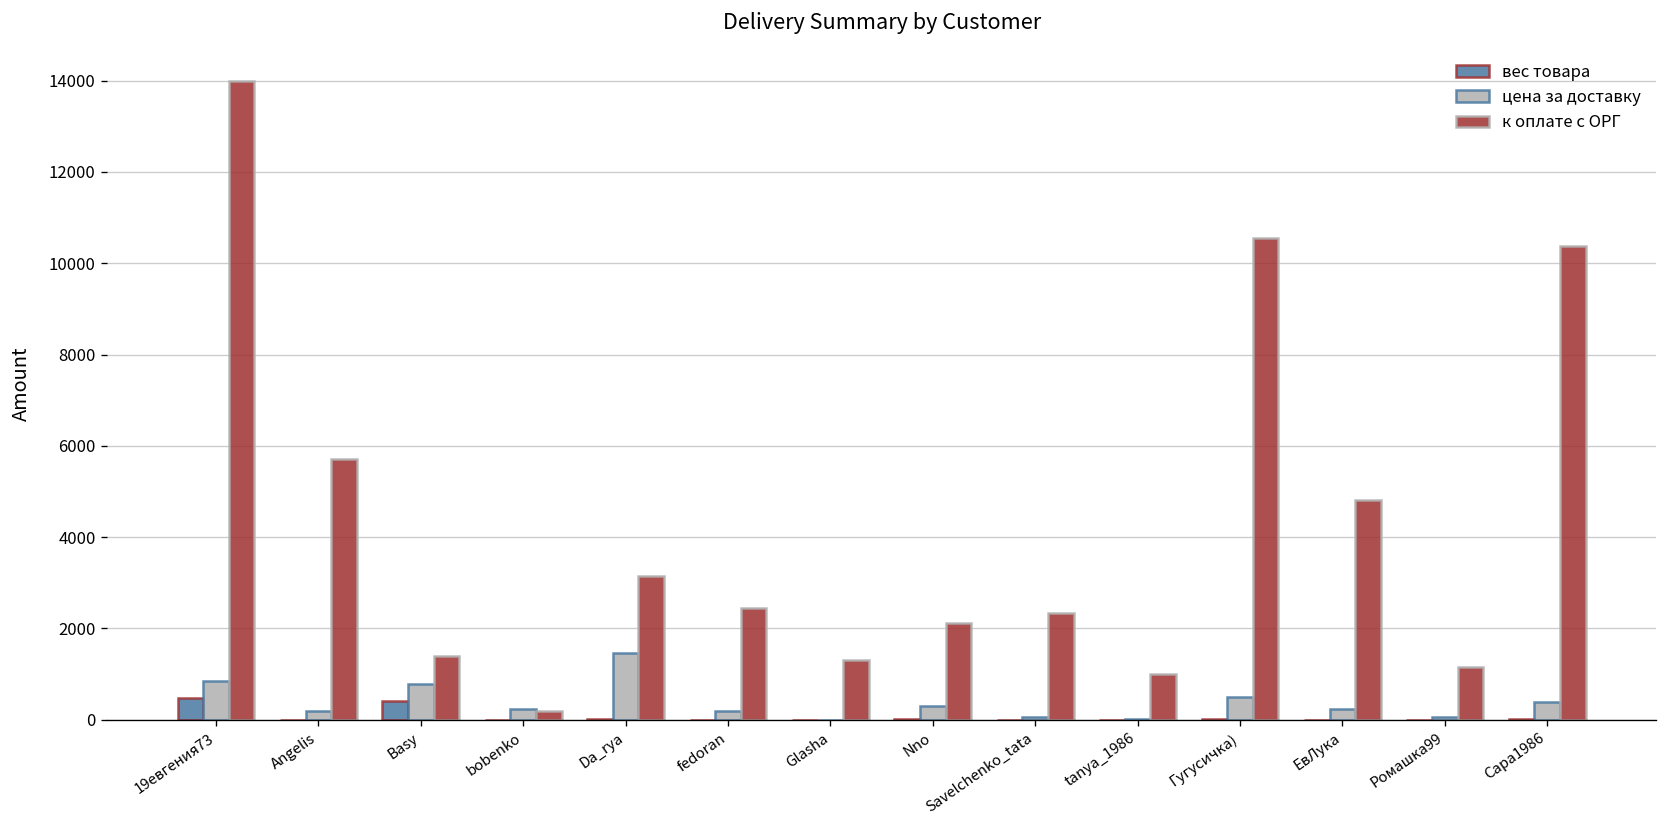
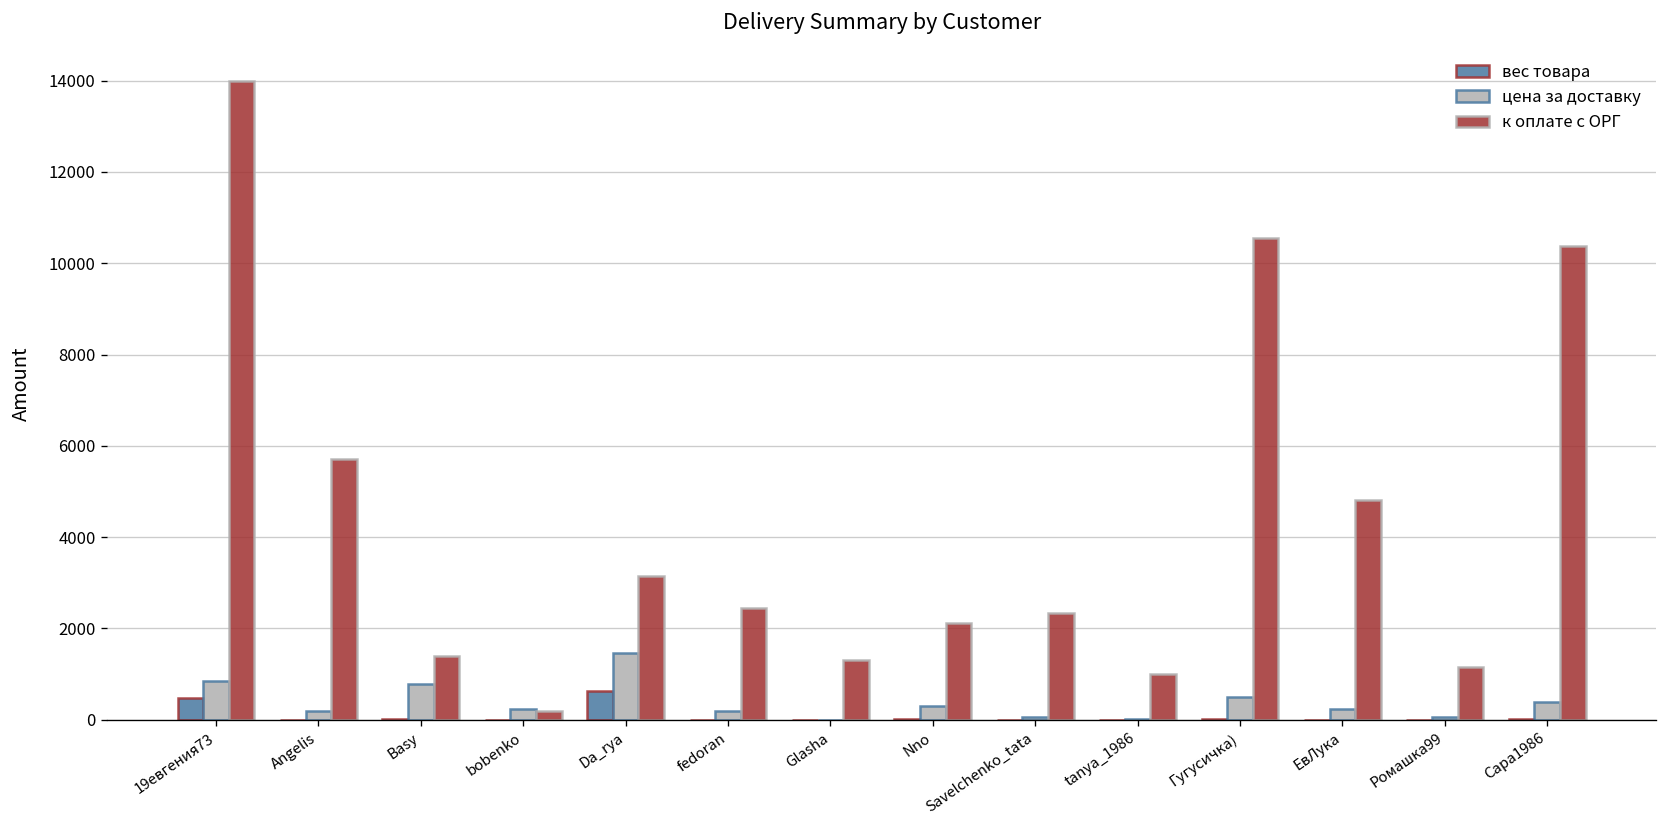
  {
    "вес товара": {
      "19евгения73": 500,
-     "Basy": 400,
-     "Da_rya": 0
+     "Basy": 0,
+     "Da_rya": 600
    },
    "цена за доставку": {
      "19евгения73": 900,
      "Angelis": 200,
      "Basy": 800,
      "bobenko": 200,
      "Da_rya": 1500,
      "fedoran": 200,
      "Nno": 300,
      "Гугусичка)": 500,
      "ЕвЛука": 200,
      "Сара1986": 400
    },
    "к оплате с ОРГ": {
      "19евгения73": 14000,
      "Angelis": 5700,
      "Basy": 1400,
      "bobenko": 200,
      "Da_rya": 3100,
      "fedoran": 2400,
      "Glasha": 1300,
      "Nno": 2100,
      "Savelchenko_tata": 2300,
      "tanya_1986": 1000,
      "Гугусичка)": 10600,
      "ЕвЛука": 4800,
      "Ромашка99": 1200,
      "Сара1986": 10400
    }
  }
